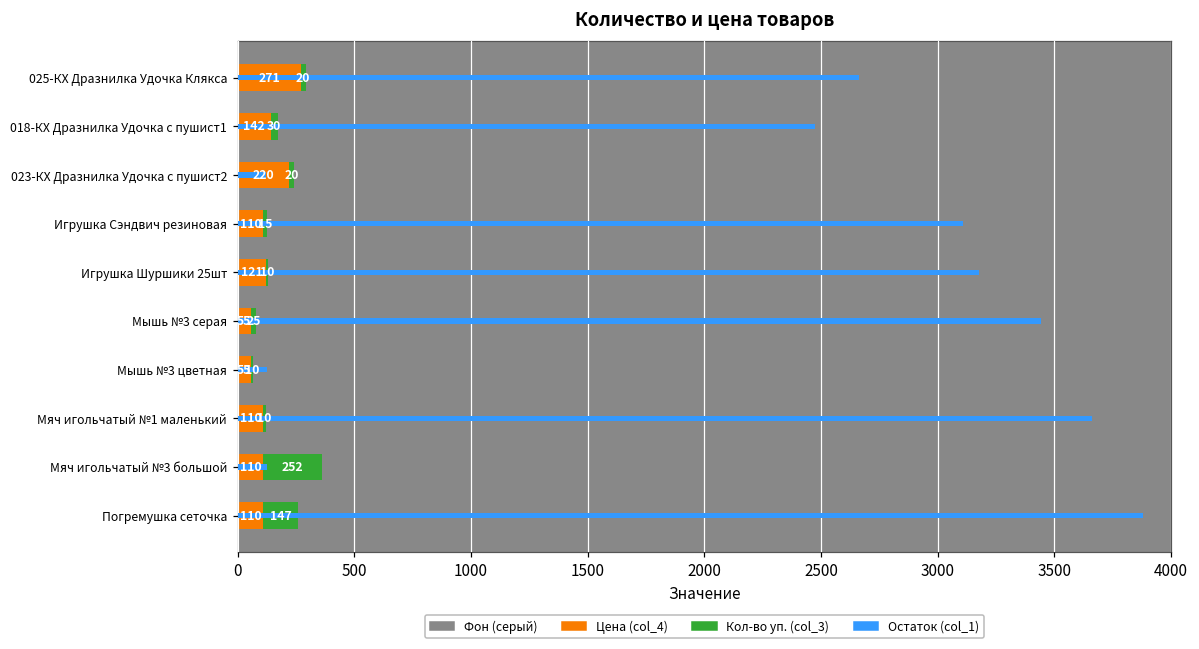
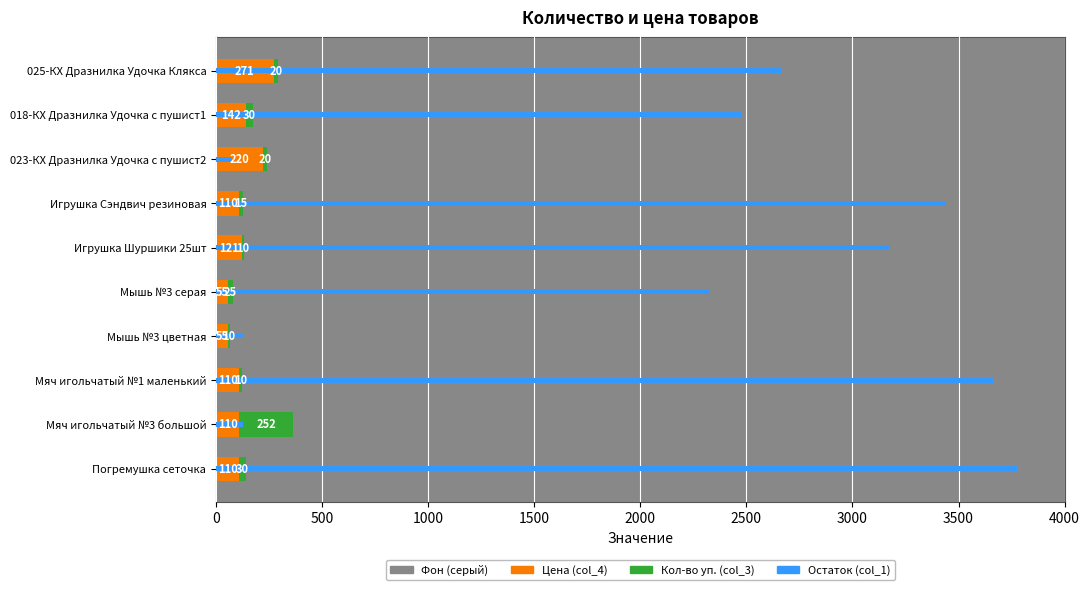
  {
    "Фон (серый)": {
      "025-КХ Дразнилка Удочка Клякса": 4000,
      "018-КХ Дразнилка Удочка с пушист1": 4000,
      "023-КХ Дразнилка Удочка с пушист2": 4000,
      "Игрушка Сэндвич резиновая": 4000,
      "Игрушка Шуршики 25шт": 4000,
      "Мышь №3 серая": 4000,
      "Мышь №3 цветная": 4000,
      "Мяч игольчатый №1 маленький": 4000,
      "Мяч игольчатый №3 большой": 4000,
      "Погремушка сеточка": 4000
    },
    "Кол-во уп. (col_3)": {
-     "Погремушка сеточка": 147
+     "Погремушка сеточка": 30
    },
    "Остаток (col_1)": {
-     "023-КХ Дразнилка Удочка с пушист2": 120,
-     "Игрушка Сэндвич резиновая": 3110,
-     "Мышь №3 серая": 3440,
-     "Погремушка сеточка": 3880
+     "023-КХ Дразнилка Удочка с пушист2": 80,
+     "Игрушка Сэндвич резиновая": 3440,
+     "Мышь №3 серая": 2330,
+     "Погремушка сеточка": 3770
    }
  }
